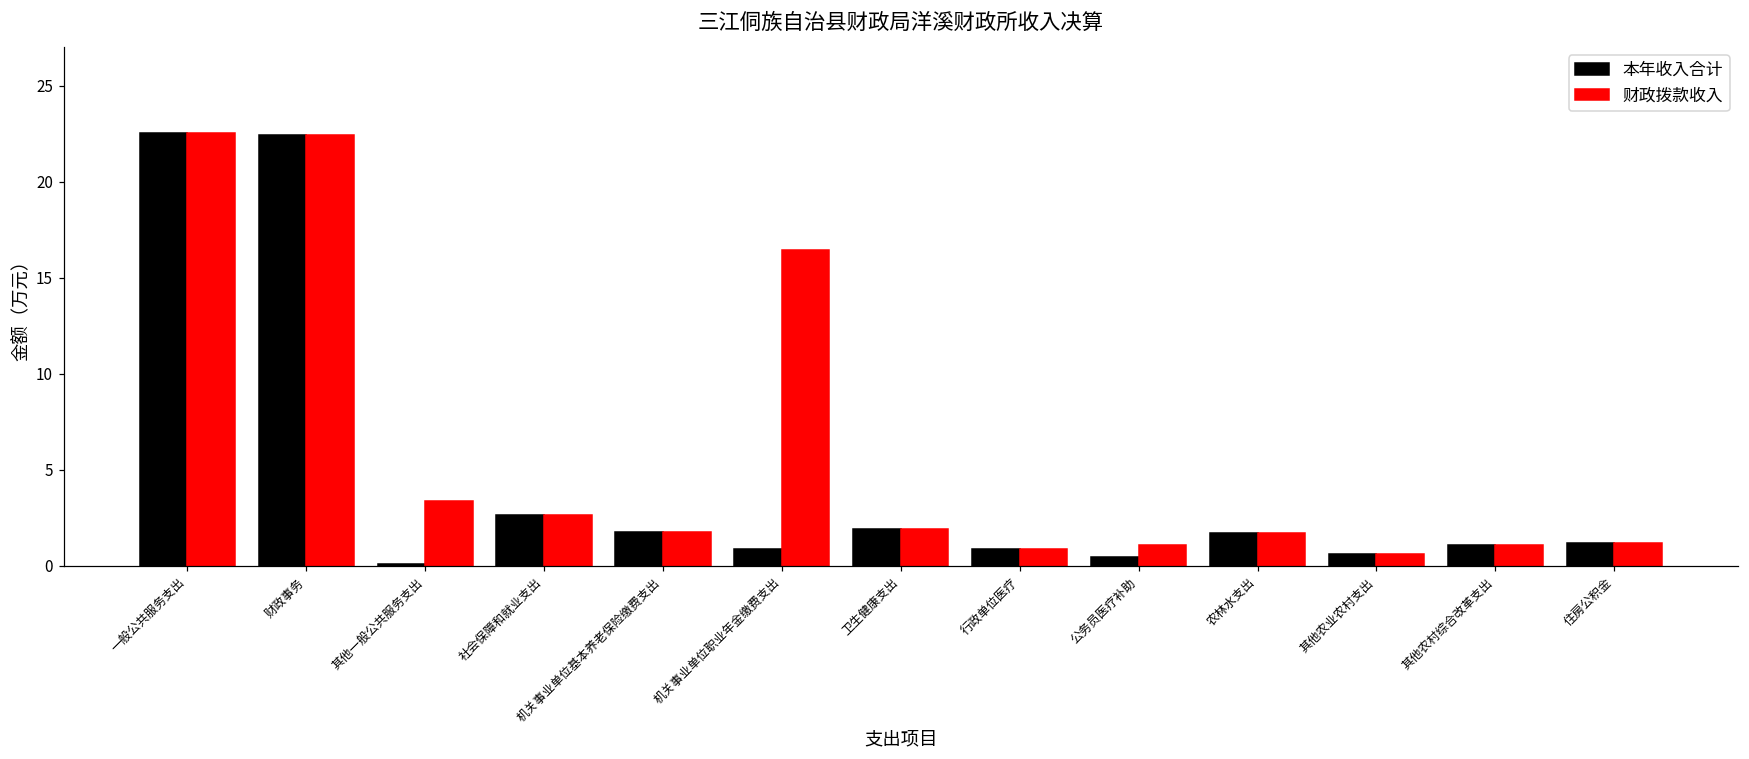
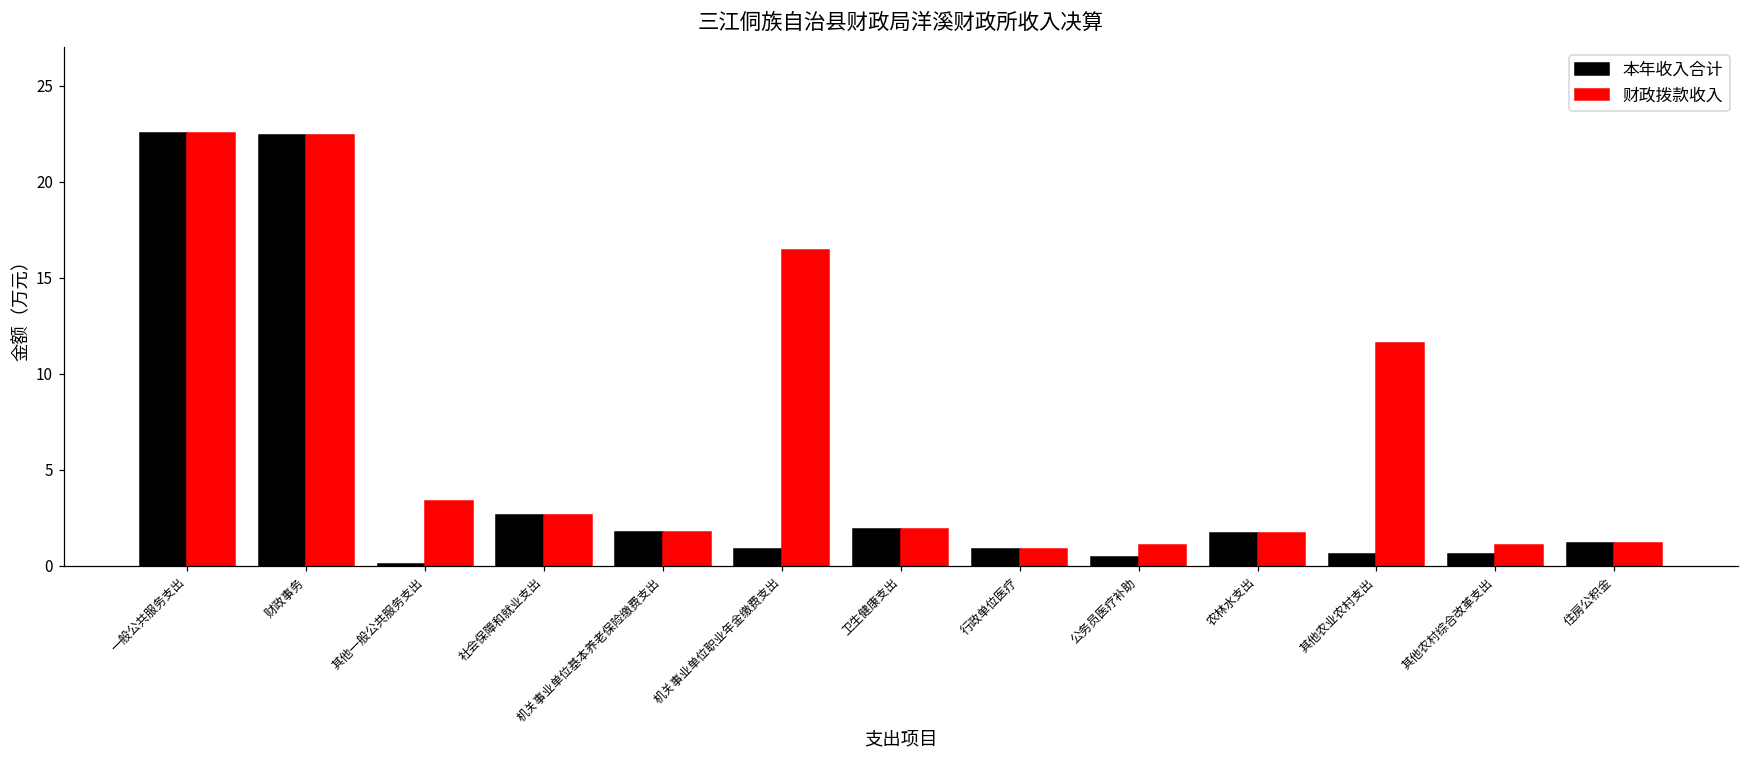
  {
    "本年收入合计": {
      "一般公共服务支出": 22.5,
      "财政事务": 22.4,
      "社会保障和就业支出": 2.7,
      "机关事业单位基本养老保险缴费支出": 1.8,
      "机关事业单位职业年金缴费支出": 0.9,
      "卫生健康支出": 1.9,
      "行政单位医疗": 0.9,
      "公务员医疗补助": 0.5,
      "农林水支出": 1.7,
      "其他农业农村支出": 0.6,
-     "其他农村综合改革支出": 1.1,
+     "其他农村综合改革支出": 0.6,
      "住房公积金": 1.2
    },
    "财政拨款收入": {
      "一般公共服务支出": 22.5,
      "财政事务": 22.4,
      "其他一般公共服务支出": 3.4,
      "社会保障和就业支出": 2.7,
      "机关事业单位基本养老保险缴费支出": 1.8,
      "机关事业单位职业年金缴费支出": 16.4,
      "卫生健康支出": 1.9,
      "行政单位医疗": 0.9,
      "公务员医疗补助": 1.1,
      "农林水支出": 1.7,
-     "其他农业农村支出": 0.6,
+     "其他农业农村支出": 11.6,
      "其他农村综合改革支出": 1.1,
      "住房公积金": 1.2
    }
  }
